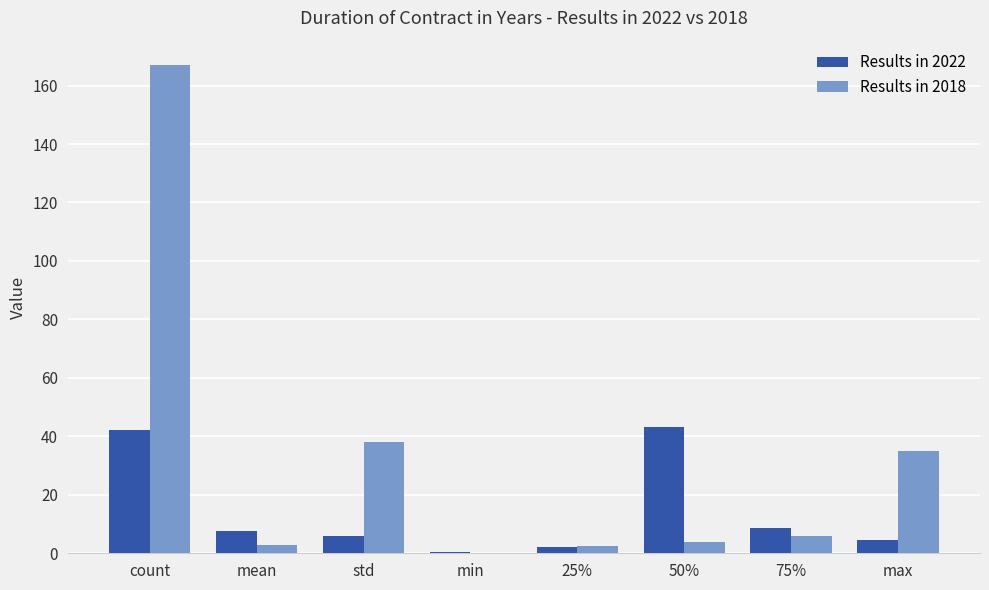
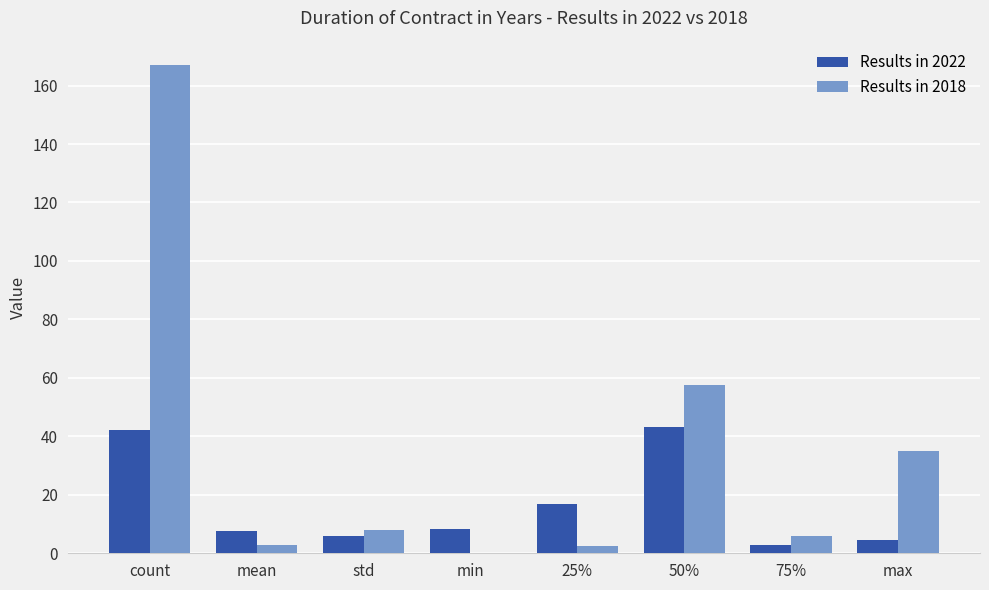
  {
    "Results in 2022": {
      "count": 42,
      "mean": 8,
      "std": 6,
-     "min": 1,
-     "25%": 2,
+     "min": 8,
+     "25%": 17,
      "50%": 43,
-     "75%": 9,
+     "75%": 3,
      "max": 5
    },
    "Results in 2018": {
      "count": 167,
      "mean": 3,
-     "std": 38,
+     "std": 8,
      "25%": 2,
-     "50%": 4,
+     "50%": 57,
      "75%": 6,
      "max": 35
    }
  }
